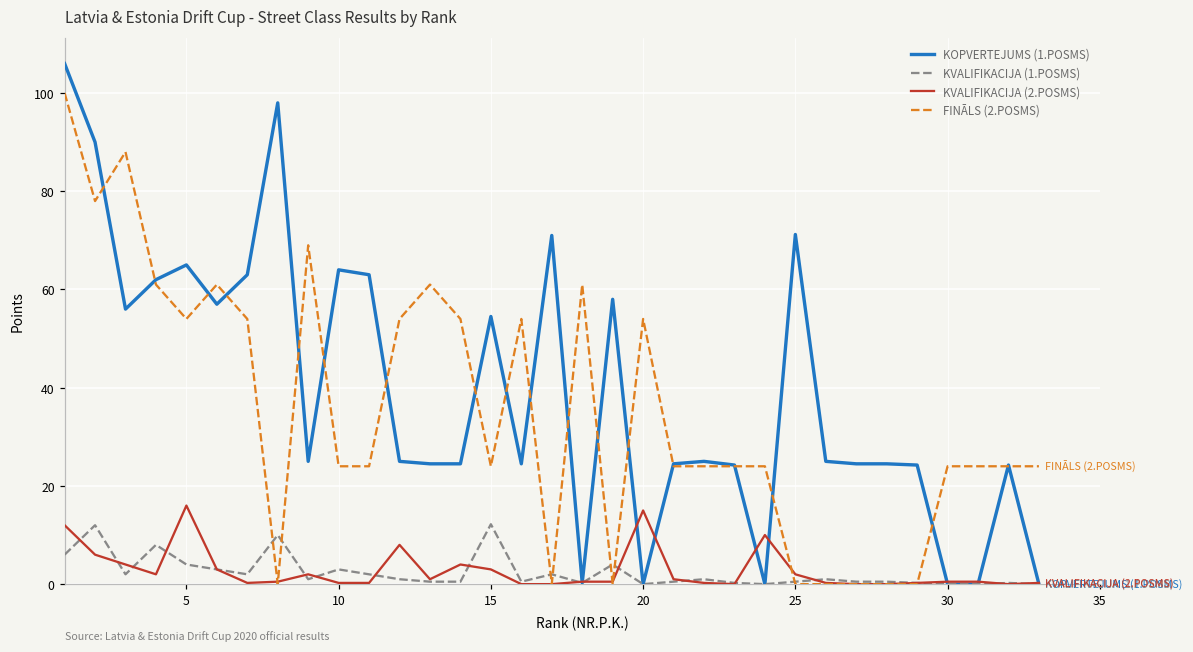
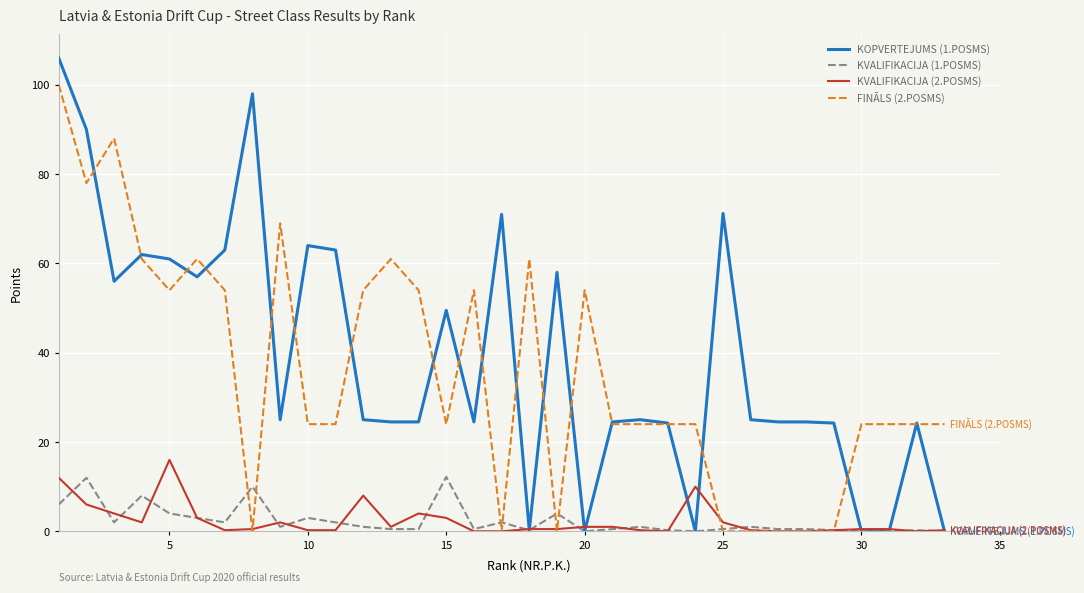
  {
    "KOPVERTEJUMS (1.POSMS)": {
-     "5": 65,
+     "5": 61,
      "10": 64,
-     "15": 55,
+     "15": 50,
      "25": 71
    },
    "KVALIFIKACIJA (1.POSMS)": {
      "5": 4,
      "10": 3,
      "15": 12
    },
    "KVALIFIKACIJA (2.POSMS)": {
      "5": 16,
      "10": 0,
      "15": 3,
-     "20": 15,
+     "20": 1,
      "25": 2
    },
    "FINĀLS (2.POSMS)": {
      "5": 54,
      "10": 24,
      "15": 24,
      "20": 54,
      "30": 24
    }
  }
